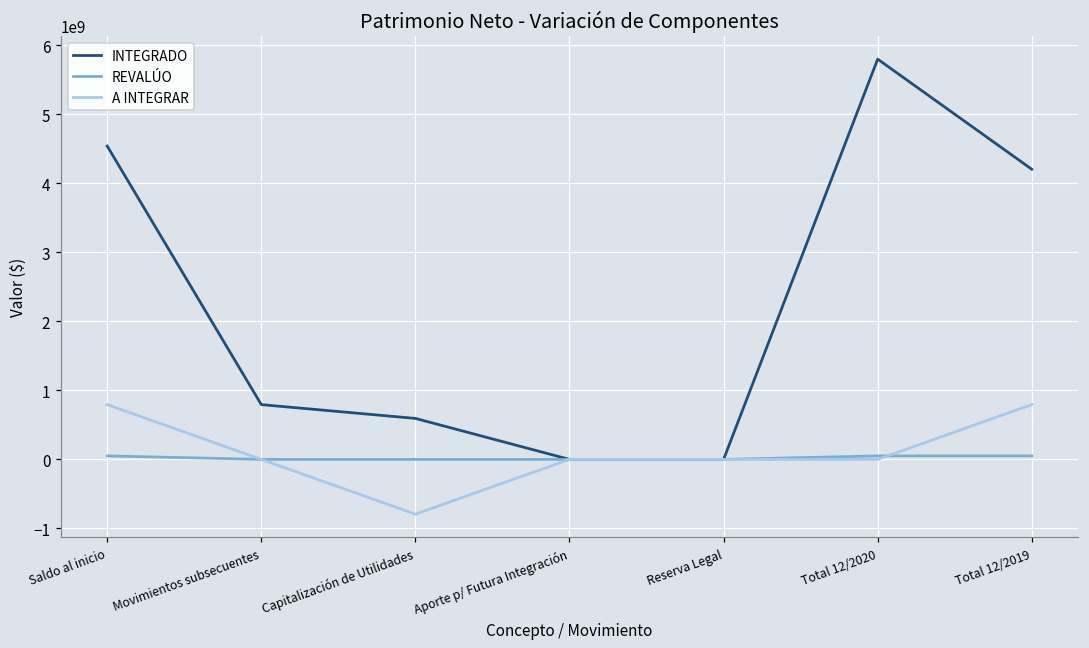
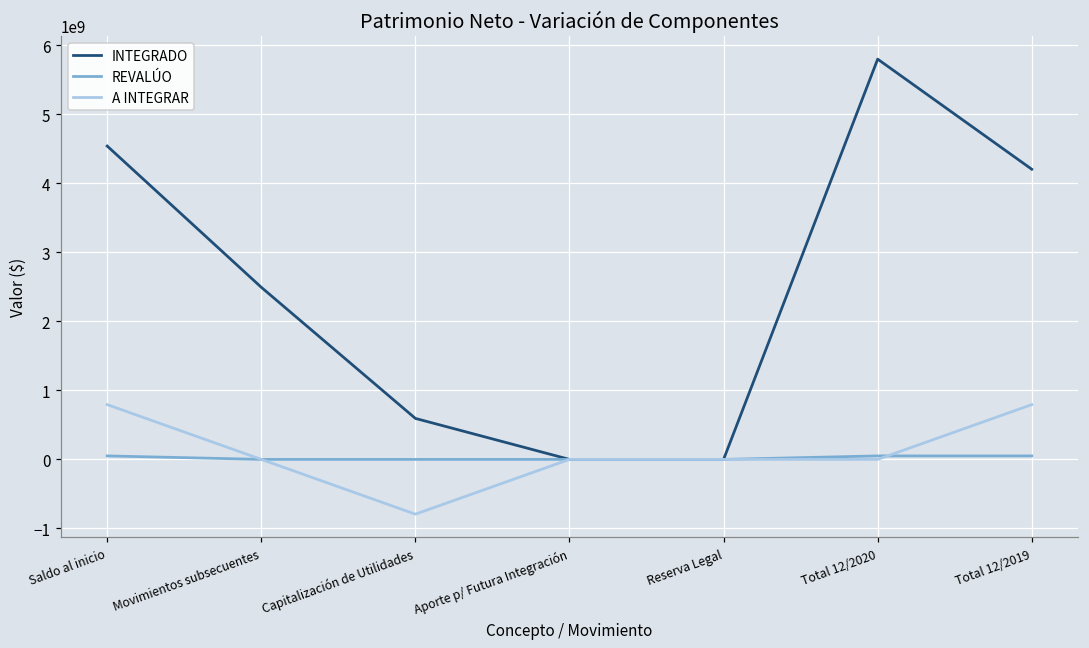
  {
    "INTEGRADO": {
      "Saldo al inicio": 4500000000,
-     "Movimientos subsecuentes": 800000000,
+     "Movimientos subsecuentes": 2500000000,
      "Capitalización de Utilidades": 600000000,
      "Total 12/2020": 5800000000,
      "Total 12/2019": 4200000000
    }
  }
